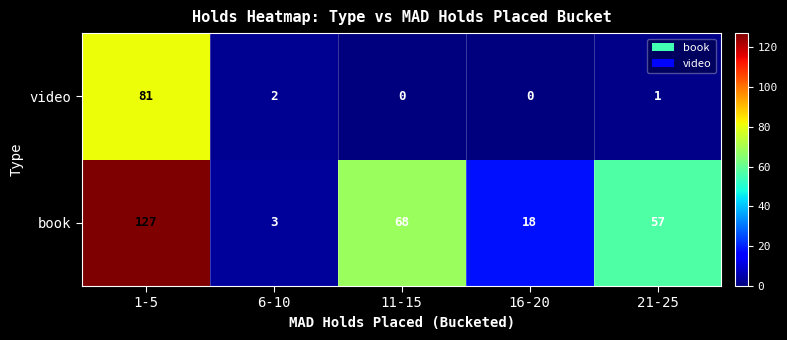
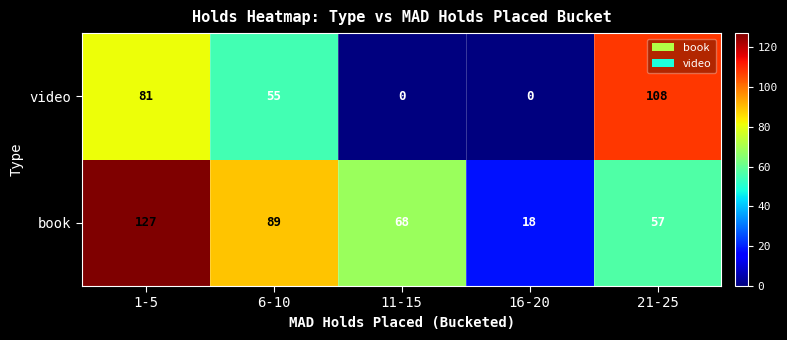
  {
    "video": {
      "1-5": 81,
-     "6-10": 2,
+     "6-10": 55,
      "11-15": 0,
      "16-20": 0,
-     "21-25": 1
+     "21-25": 108
    },
    "book": {
      "1-5": 127,
-     "6-10": 3,
+     "6-10": 89,
      "11-15": 68,
      "16-20": 18,
      "21-25": 57
    }
  }
